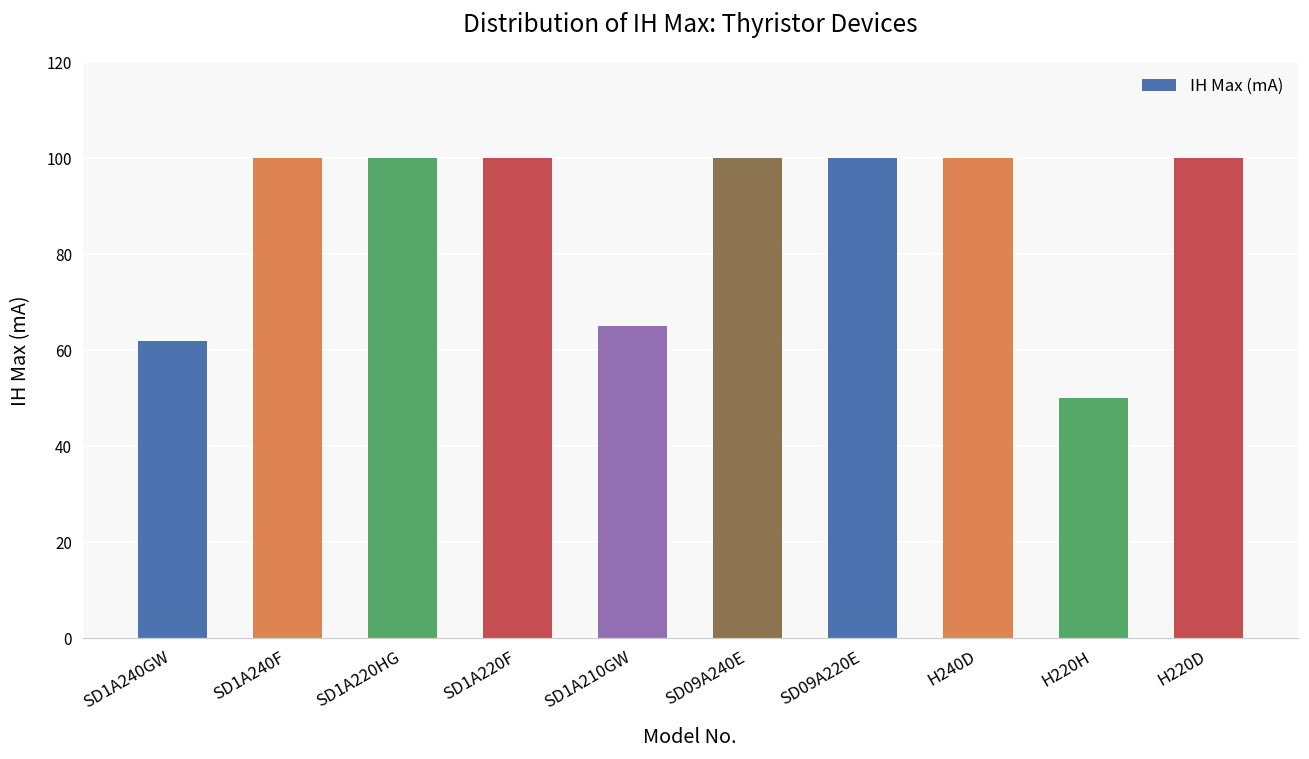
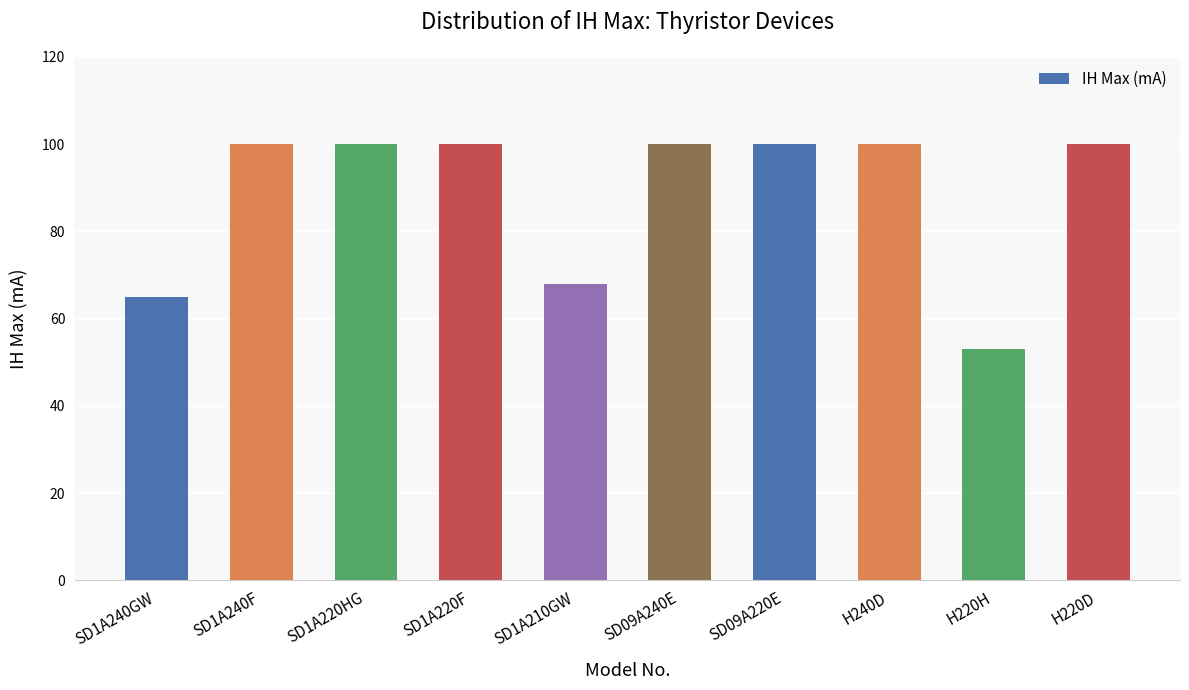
  {
-   "SD1A240GW": 62,
+   "SD1A240GW": 65,
    "SD1A240F": 100,
    "SD1A220HG": 100,
    "SD1A220F": 100,
-   "SD1A210GW": 65,
+   "SD1A210GW": 68,
    "SD09A240E": 100,
    "SD09A220E": 100,
    "H240D": 100,
-   "H220H": 50,
+   "H220H": 53,
    "H220D": 100
  }
